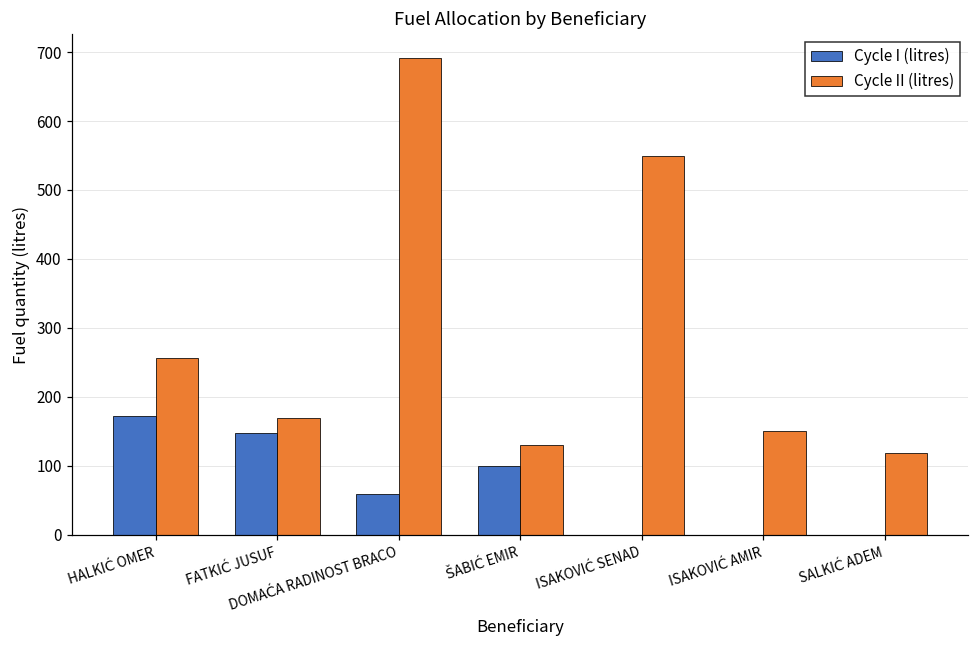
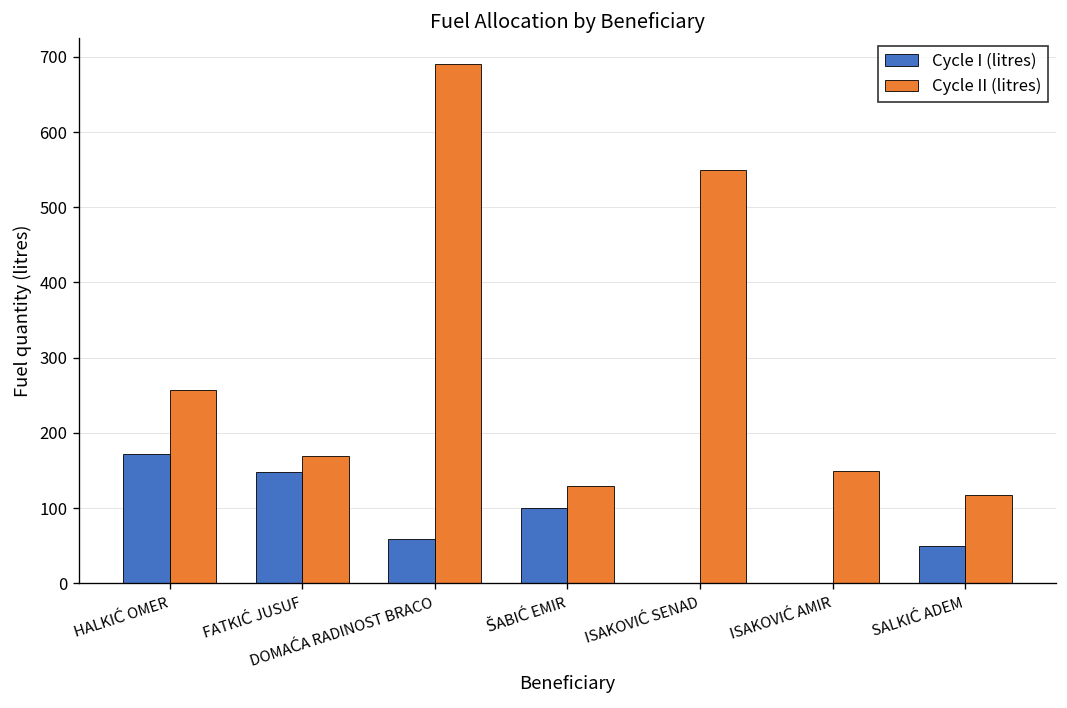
  {
    "Cycle I (litres)": {
      "HALKIĆ OMER": 170,
      "FATKIĆ JUSUF": 150,
      "DOMAĆA RADINOST BRACO": 60,
      "ŠABIĆ EMIR": 100,
      "ISAKOVIĆ SENAD": 0,
      "ISAKOVIĆ AMIR": 0,
-     "SALKIĆ ADEM": 0
+     "SALKIĆ ADEM": 50
    },
    "Cycle II (litres)": {
      "HALKIĆ OMER": 260,
      "FATKIĆ JUSUF": 170,
      "DOMAĆA RADINOST BRACO": 690,
      "ŠABIĆ EMIR": 130,
      "ISAKOVIĆ SENAD": 550,
      "ISAKOVIĆ AMIR": 150,
      "SALKIĆ ADEM": 120
    }
  }
